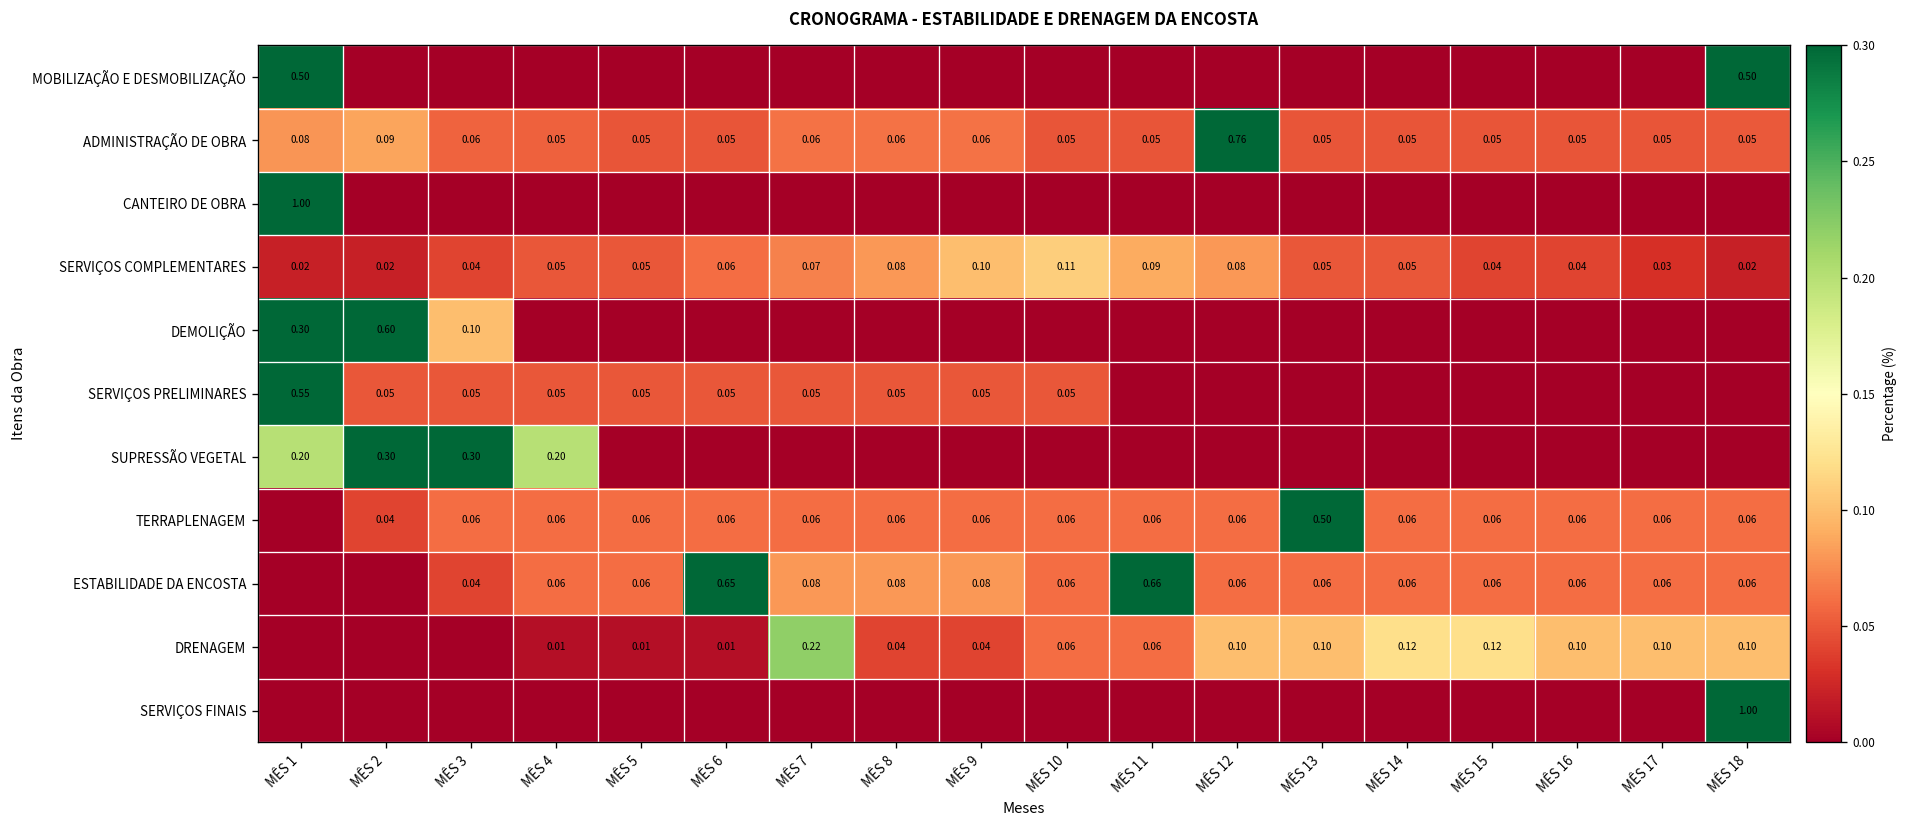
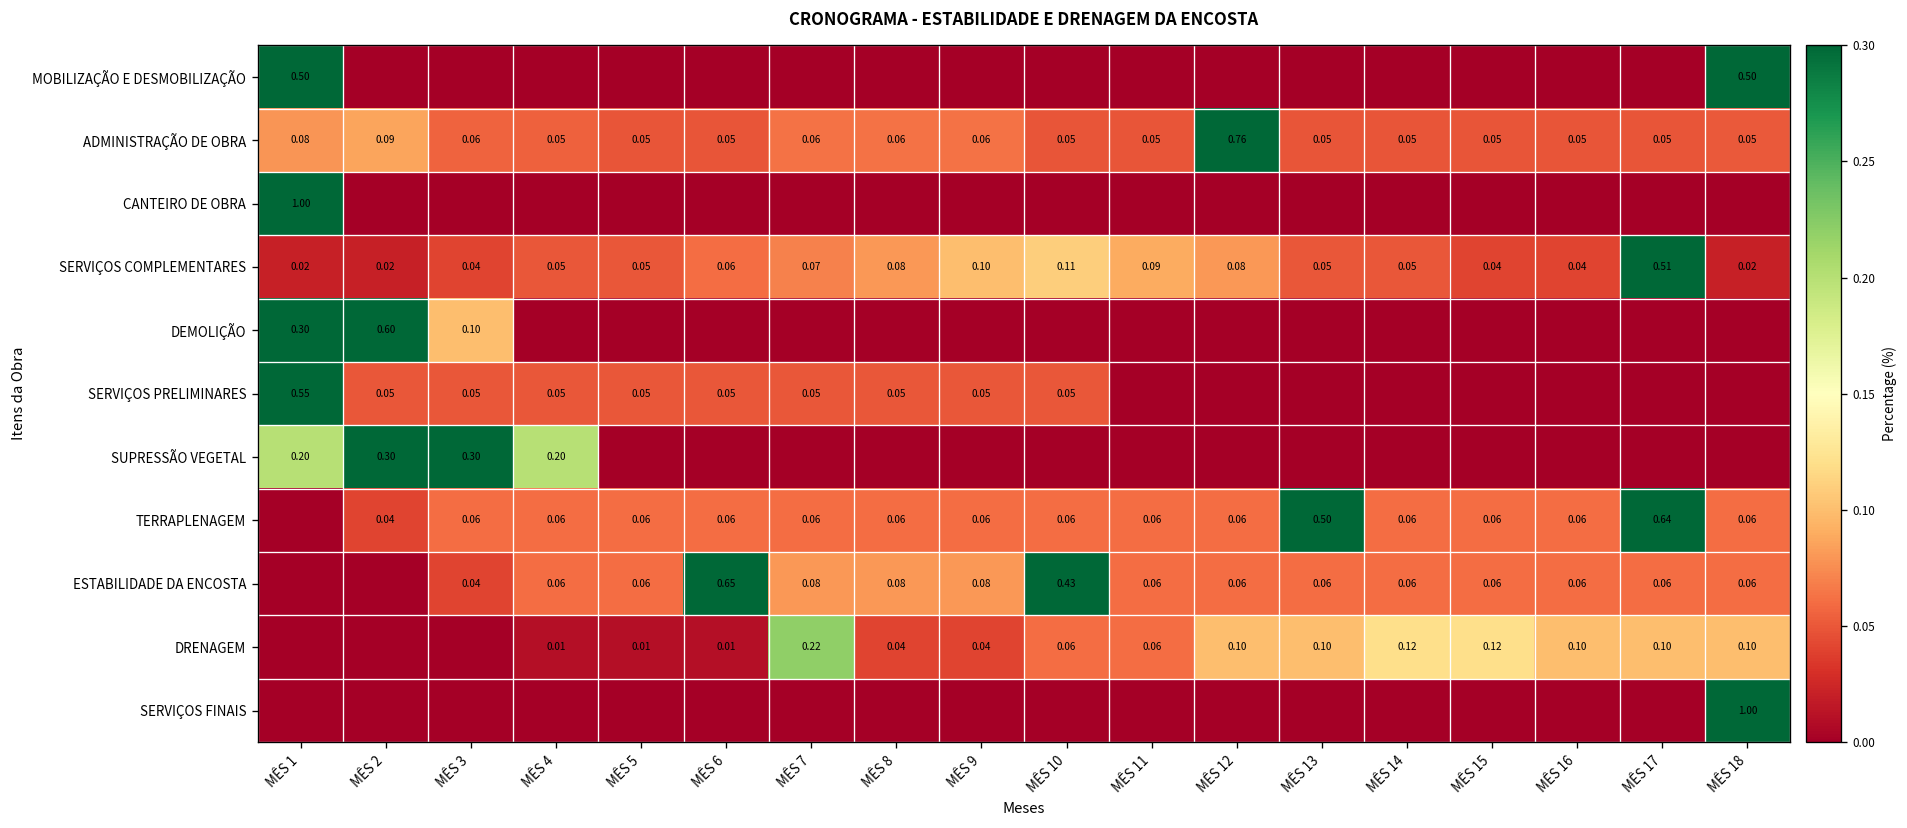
  {
    "MOBILIZAÇÃO E DESMOBILIZAÇÃO": {
      "MÊS 1": 0.50,
      "MÊS 18": 0.50
    },
    "ADMINISTRAÇÃO DE OBRA": {
      "MÊS 1": 0.08,
      "MÊS 2": 0.09,
      "MÊS 3": 0.06,
      "MÊS 4": 0.05,
      "MÊS 5": 0.05,
      "MÊS 6": 0.05,
      "MÊS 7": 0.06,
      "MÊS 8": 0.06,
      "MÊS 9": 0.06,
      "MÊS 10": 0.05,
      "MÊS 11": 0.05,
      "MÊS 12": 0.76,
      "MÊS 13": 0.05,
      "MÊS 14": 0.05,
      "MÊS 15": 0.05,
      "MÊS 16": 0.05,
      "MÊS 17": 0.05,
      "MÊS 18": 0.05
    },
    "CANTEIRO DE OBRA": {
      "MÊS 1": 1.00
    },
    "SERVIÇOS COMPLEMENTARES": {
      "MÊS 1": 0.02,
      "MÊS 2": 0.02,
      "MÊS 3": 0.04,
      "MÊS 4": 0.05,
      "MÊS 5": 0.05,
      "MÊS 6": 0.06,
      "MÊS 7": 0.07,
      "MÊS 8": 0.08,
      "MÊS 9": 0.10,
      "MÊS 10": 0.11,
      "MÊS 11": 0.09,
      "MÊS 12": 0.08,
      "MÊS 13": 0.05,
      "MÊS 14": 0.05,
      "MÊS 15": 0.04,
      "MÊS 16": 0.04,
-     "MÊS 17": 0.03,
+     "MÊS 17": 0.51,
      "MÊS 18": 0.02
    },
    "DEMOLIÇÃO": {
      "MÊS 1": 0.30,
      "MÊS 2": 0.60,
      "MÊS 3": 0.10
    },
    "SERVIÇOS PRELIMINARES": {
      "MÊS 1": 0.55,
      "MÊS 2": 0.05,
      "MÊS 3": 0.05,
      "MÊS 4": 0.05,
      "MÊS 5": 0.05,
      "MÊS 6": 0.05,
      "MÊS 7": 0.05,
      "MÊS 8": 0.05,
      "MÊS 9": 0.05,
      "MÊS 10": 0.05
    },
    "SUPRESSÃO VEGETAL": {
      "MÊS 1": 0.20,
      "MÊS 2": 0.30,
      "MÊS 3": 0.30,
      "MÊS 4": 0.20
    },
    "TERRAPLENAGEM": {
      "MÊS 2": 0.04,
      "MÊS 3": 0.06,
      "MÊS 4": 0.06,
      "MÊS 5": 0.06,
      "MÊS 6": 0.06,
      "MÊS 7": 0.06,
      "MÊS 8": 0.06,
      "MÊS 9": 0.06,
      "MÊS 10": 0.06,
      "MÊS 11": 0.06,
      "MÊS 12": 0.06,
      "MÊS 13": 0.50,
      "MÊS 14": 0.06,
      "MÊS 15": 0.06,
      "MÊS 16": 0.06,
-     "MÊS 17": 0.06,
+     "MÊS 17": 0.64,
      "MÊS 18": 0.06
    },
    "ESTABILIDADE DA ENCOSTA": {
      "MÊS 3": 0.04,
      "MÊS 4": 0.06,
      "MÊS 5": 0.06,
      "MÊS 6": 0.65,
      "MÊS 7": 0.08,
      "MÊS 8": 0.08,
      "MÊS 9": 0.08,
-     "MÊS 10": 0.06,
-     "MÊS 11": 0.66,
+     "MÊS 10": 0.43,
+     "MÊS 11": 0.06,
      "MÊS 12": 0.06,
      "MÊS 13": 0.06,
      "MÊS 14": 0.06,
      "MÊS 15": 0.06,
      "MÊS 16": 0.06,
      "MÊS 17": 0.06,
      "MÊS 18": 0.06
    },
    "DRENAGEM": {
      "MÊS 4": 0.01,
      "MÊS 5": 0.01,
      "MÊS 6": 0.01,
      "MÊS 7": 0.22,
      "MÊS 8": 0.04,
      "MÊS 9": 0.04,
      "MÊS 10": 0.06,
      "MÊS 11": 0.06,
      "MÊS 12": 0.10,
      "MÊS 13": 0.10,
      "MÊS 14": 0.12,
      "MÊS 15": 0.12,
      "MÊS 16": 0.10,
      "MÊS 17": 0.10,
      "MÊS 18": 0.10
    },
    "SERVIÇOS FINAIS": {
      "MÊS 18": 1.00
    }
  }
